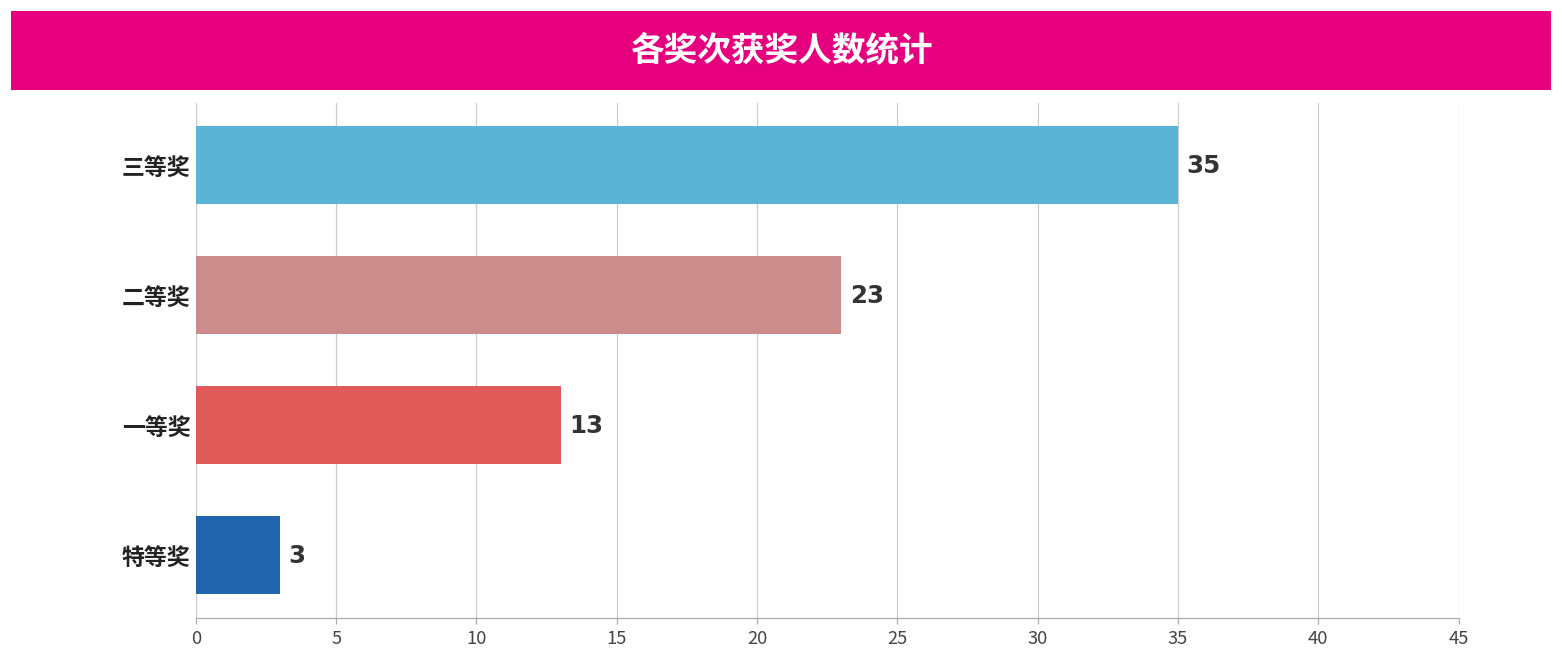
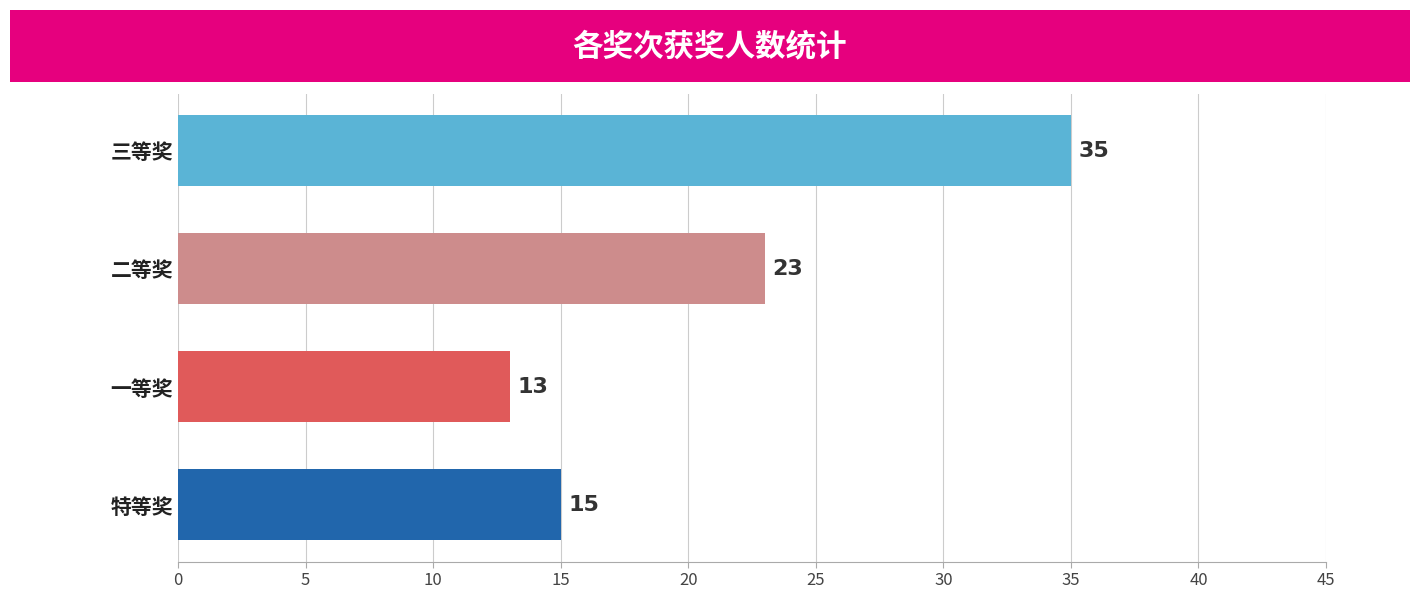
  {
    "三等奖": 35,
    "二等奖": 23,
    "一等奖": 13,
-   "特等奖": 3
+   "特等奖": 15
  }
